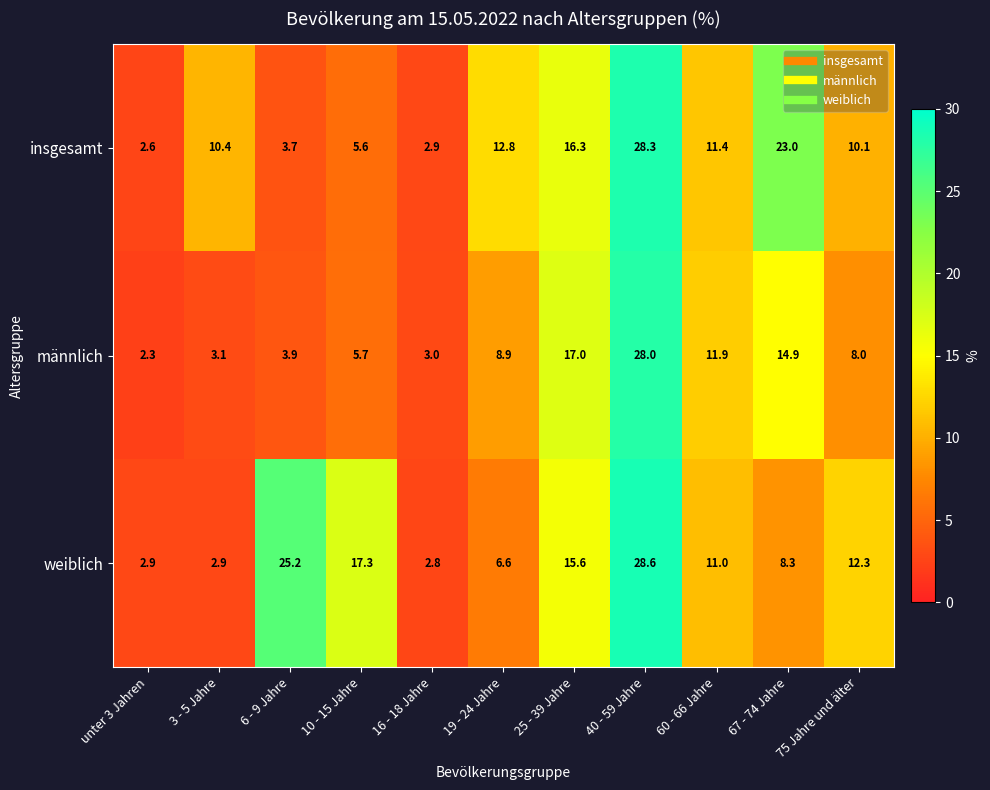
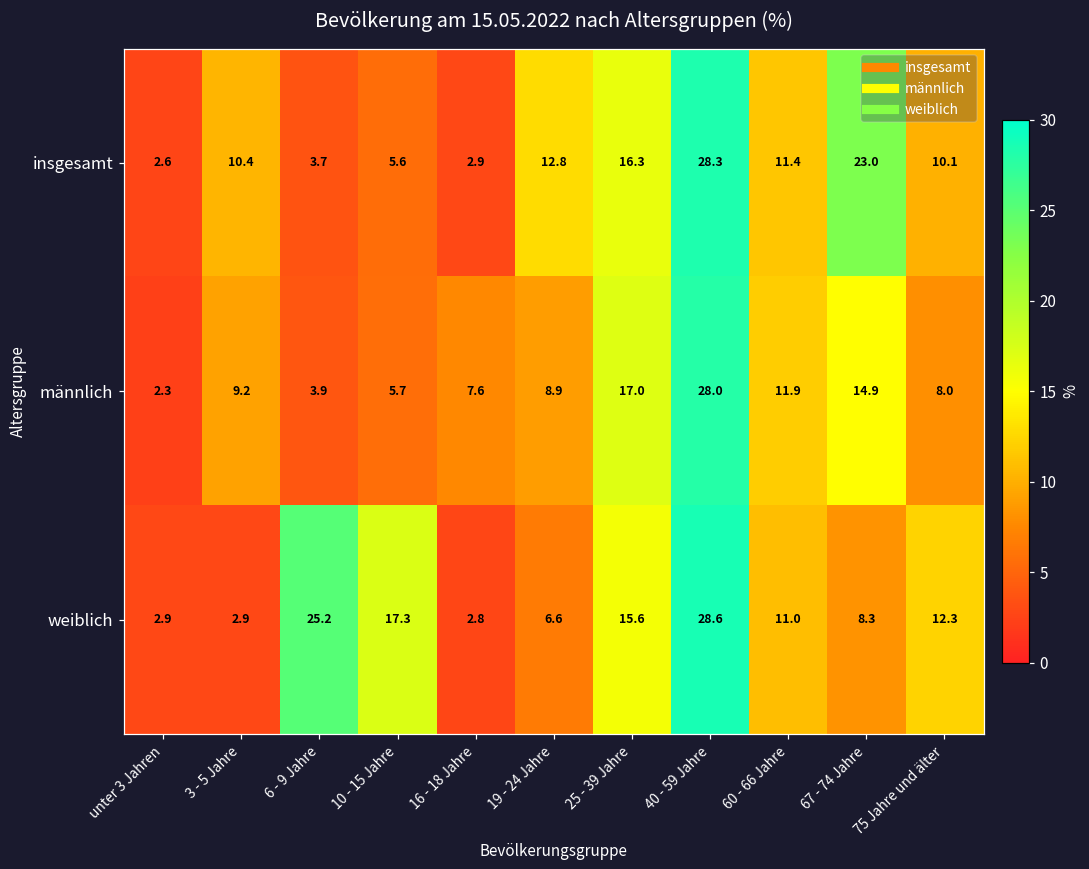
  {
    "insgesamt": {
      "unter 3 Jahren": 2.6,
      "3 - 5 Jahre": 10.4,
      "6 - 9 Jahre": 3.7,
      "10 - 15 Jahre": 5.6,
      "16 - 18 Jahre": 2.9,
      "19 - 24 Jahre": 12.8,
      "25 - 39 Jahre": 16.3,
      "40 - 59 Jahre": 28.3,
      "60 - 66 Jahre": 11.4,
      "67 - 74 Jahre": 23.0,
      "75 Jahre und älter": 10.1
    },
    "männlich": {
      "unter 3 Jahren": 2.3,
-     "3 - 5 Jahre": 3.1,
+     "3 - 5 Jahre": 9.2,
      "6 - 9 Jahre": 3.9,
      "10 - 15 Jahre": 5.7,
-     "16 - 18 Jahre": 3.0,
+     "16 - 18 Jahre": 7.6,
      "19 - 24 Jahre": 8.9,
      "25 - 39 Jahre": 17.0,
      "40 - 59 Jahre": 28.0,
      "60 - 66 Jahre": 11.9,
      "67 - 74 Jahre": 14.9,
      "75 Jahre und älter": 8.0
    },
    "weiblich": {
      "unter 3 Jahren": 2.9,
      "3 - 5 Jahre": 2.9,
      "6 - 9 Jahre": 25.2,
      "10 - 15 Jahre": 17.3,
      "16 - 18 Jahre": 2.8,
      "19 - 24 Jahre": 6.6,
      "25 - 39 Jahre": 15.6,
      "40 - 59 Jahre": 28.6,
      "60 - 66 Jahre": 11.0,
      "67 - 74 Jahre": 8.3,
      "75 Jahre und älter": 12.3
    }
  }
